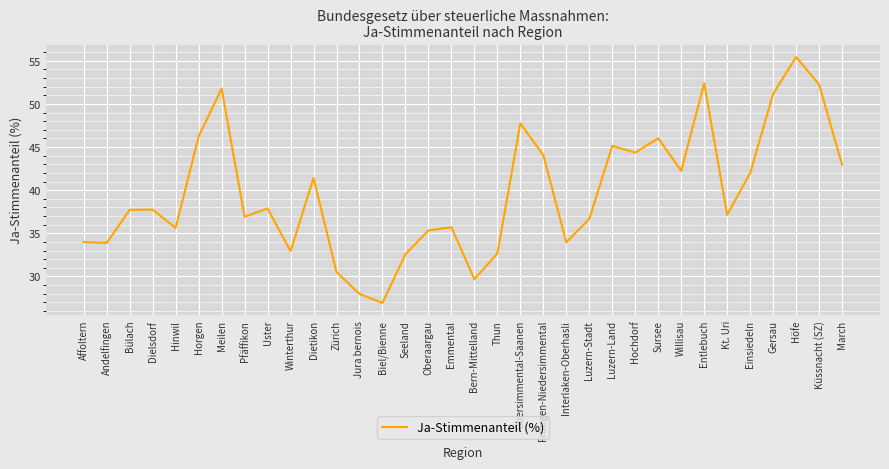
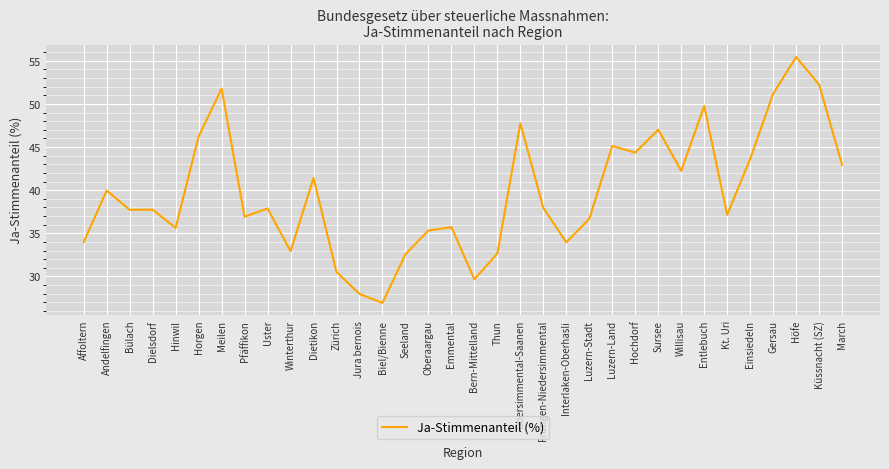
  {
    "Affoltern": 34,
-   "Andelfingen": 34,
+   "Andelfingen": 40,
    "Bülach": 38,
    "Dielsdorf": 38,
    "Hinwil": 36,
    "Horgen": 46,
    "Meilen": 52,
    "Pfäffikon": 37,
    "Uster": 38,
    "Winterthur": 33,
    "Dietikon": 41,
    "Zürich": 31,
    "Jura bernois": 28,
    "Biel/Bienne": 27,
    "Seeland": 33,
    "Oberaargau": 35,
    "Emmental": 36,
    "Bern-Mittelland": 30,
    "Thun": 33,
    "Obersimmental-Saanen": 48,
-   "Frutigen-Niedersimmental": 44,
+   "Frutigen-Niedersimmental": 38,
    "Interlaken-Oberhasli": 34,
    "Luzern-Stadt": 37,
    "Luzern-Land": 45,
    "Hochdorf": 44,
-   "Sursee": 46,
+   "Sursee": 47,
    "Willisau": 42,
-   "Entlebuch": 52,
+   "Entlebuch": 50,
    "Kt. Uri": 37,
-   "Einsiedeln": 42,
+   "Einsiedeln": 44,
    "Gersau": 51,
    "Höfe": 55,
    "Küssnacht (SZ)": 52,
    "March": 43
  }
